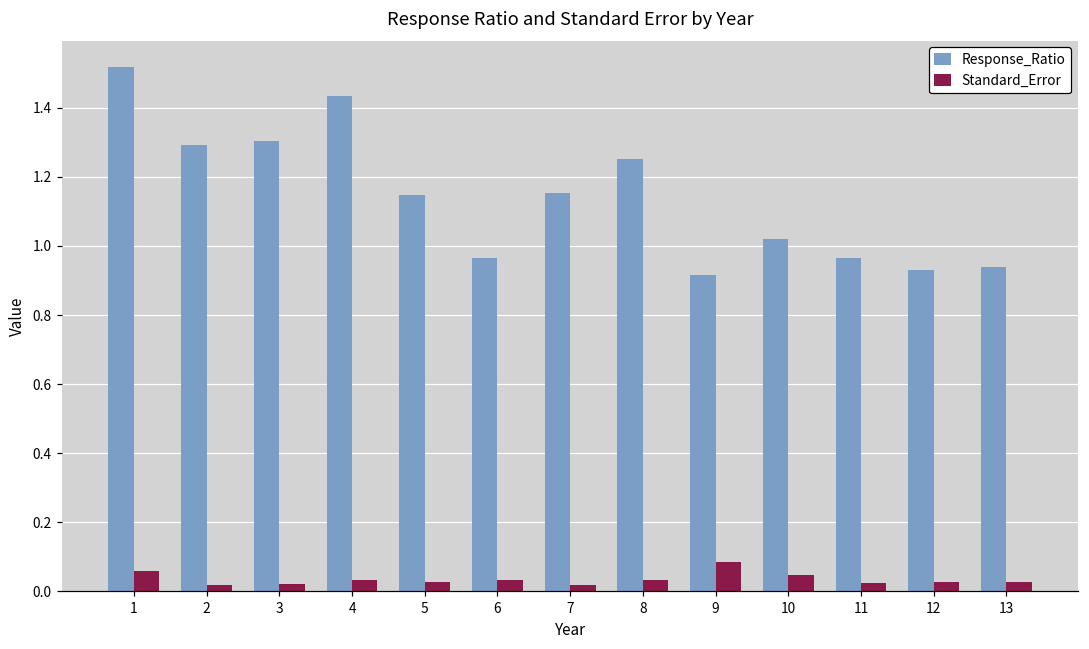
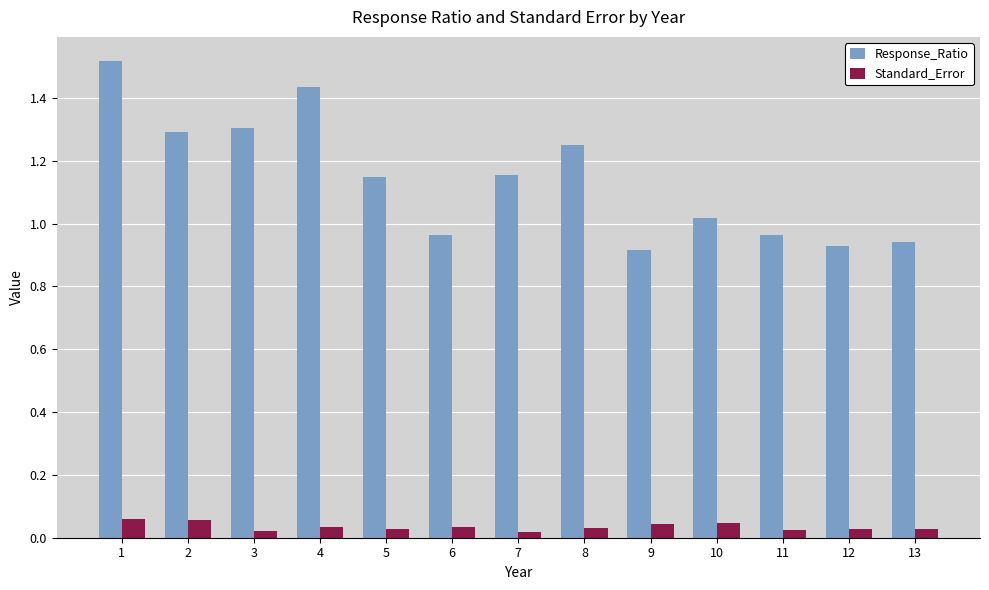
  {
    "Response_Ratio": {
      "1": 1.52,
      "2": 1.29,
      "3": 1.30,
      "4": 1.43,
      "5": 1.15,
      "6": 0.96,
      "7": 1.15,
      "8": 1.25,
      "9": 0.92,
      "10": 1.02,
      "11": 0.96,
      "12": 0.93,
      "13": 0.94
    },
    "Standard_Error": {
      "1": 0.06,
-     "2": 0.02,
+     "2": 0.06,
      "3": 0.02,
      "4": 0.03,
      "5": 0.03,
      "6": 0.03,
      "7": 0.02,
      "8": 0.03,
-     "9": 0.08,
+     "9": 0.05,
      "10": 0.05,
      "11": 0.02,
      "12": 0.03,
      "13": 0.03
    }
  }
